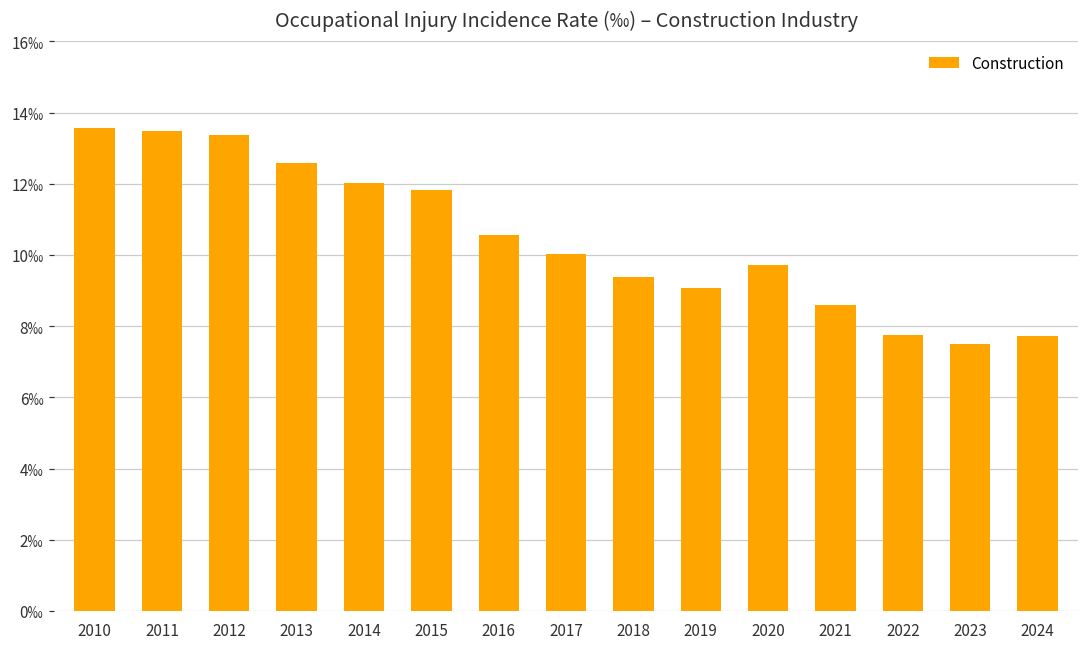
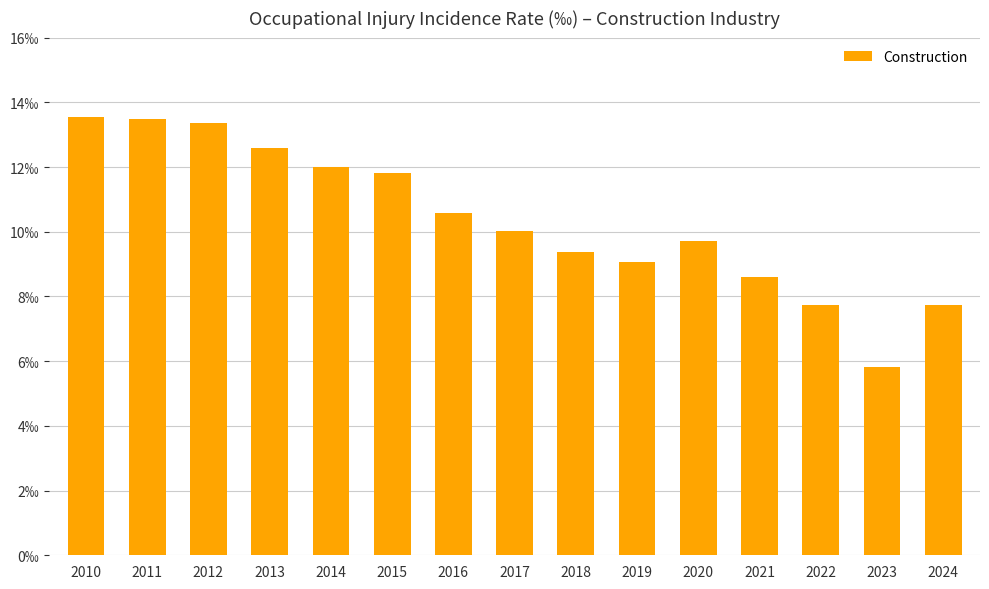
  {
    "2010": "13.6‰",
    "2011": "13.5‰",
    "2012": "13.4‰",
    "2013": "12.6‰",
    "2014": "12.0‰",
    "2015": "11.8‰",
    "2016": "10.6‰",
    "2017": "10.0‰",
    "2018": "9.4‰",
    "2019": "9.1‰",
    "2020": "9.7‰",
    "2021": "8.6‰",
    "2022": "7.7‰",
-   "2023": "7.5‰",
+   "2023": "5.8‰",
    "2024": "7.7‰"
  }
